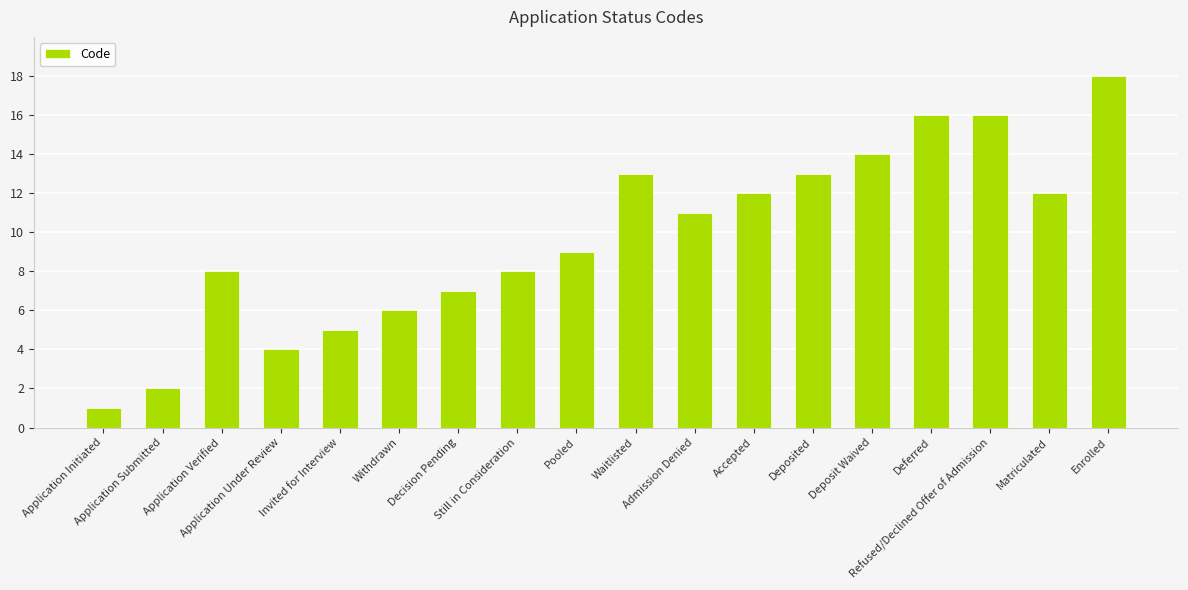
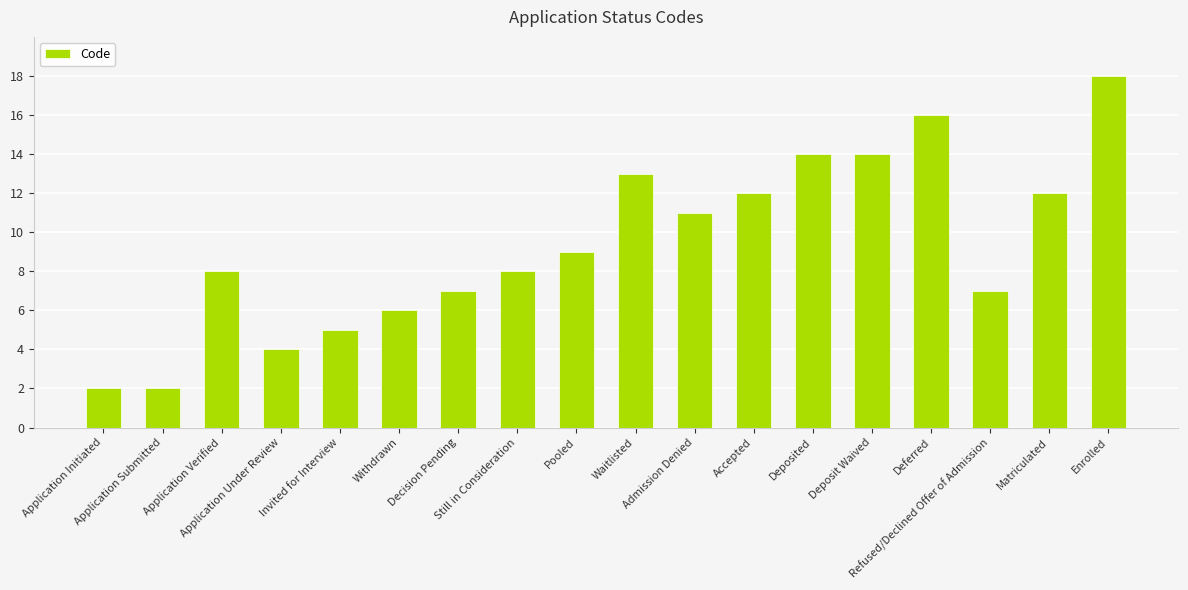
  {
-   "Application Initiated": 1,
+   "Application Initiated": 2,
    "Application Submitted": 2,
    "Application Verified": 8,
    "Application Under Review": 4,
    "Invited for Interview": 5,
    "Withdrawn": 6,
    "Decision Pending": 7,
    "Still in Consideration": 8,
    "Pooled": 9,
    "Waitlisted": 13,
    "Admission Denied": 11,
    "Accepted": 12,
-   "Deposited": 13,
+   "Deposited": 14,
    "Deposit Waived": 14,
    "Deferred": 16,
-   "Refused/Declined Offer of Admission": 16,
+   "Refused/Declined Offer of Admission": 7,
    "Matriculated": 12,
    "Enrolled": 18
  }
